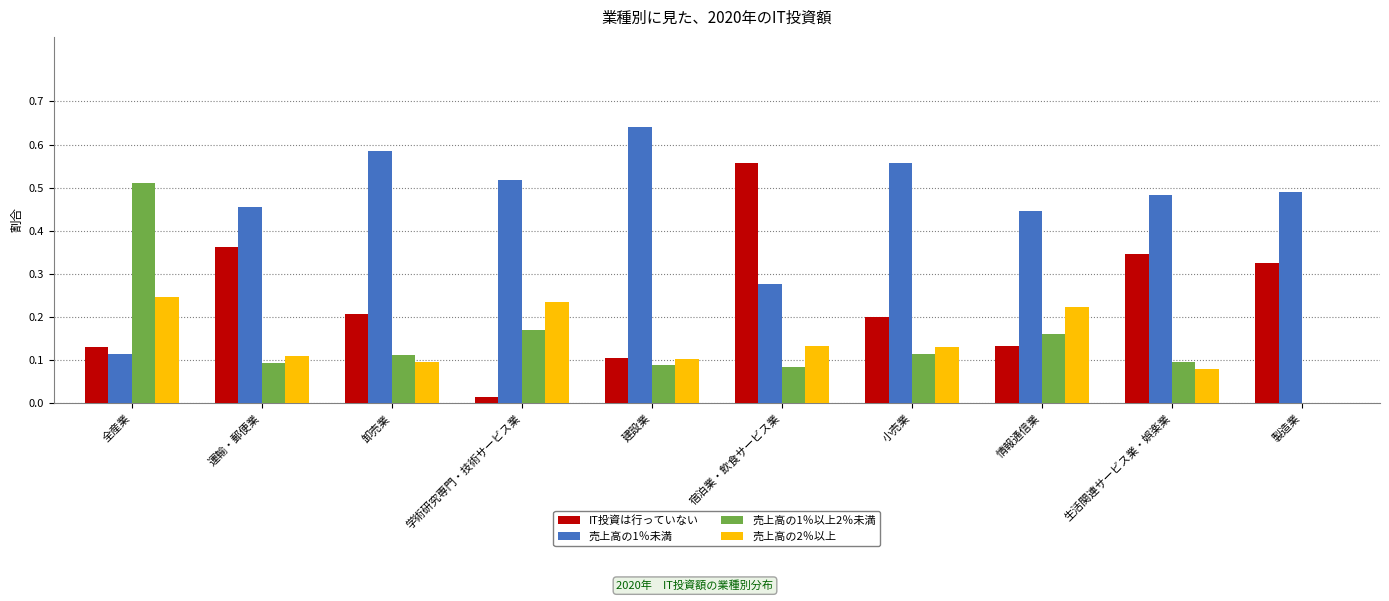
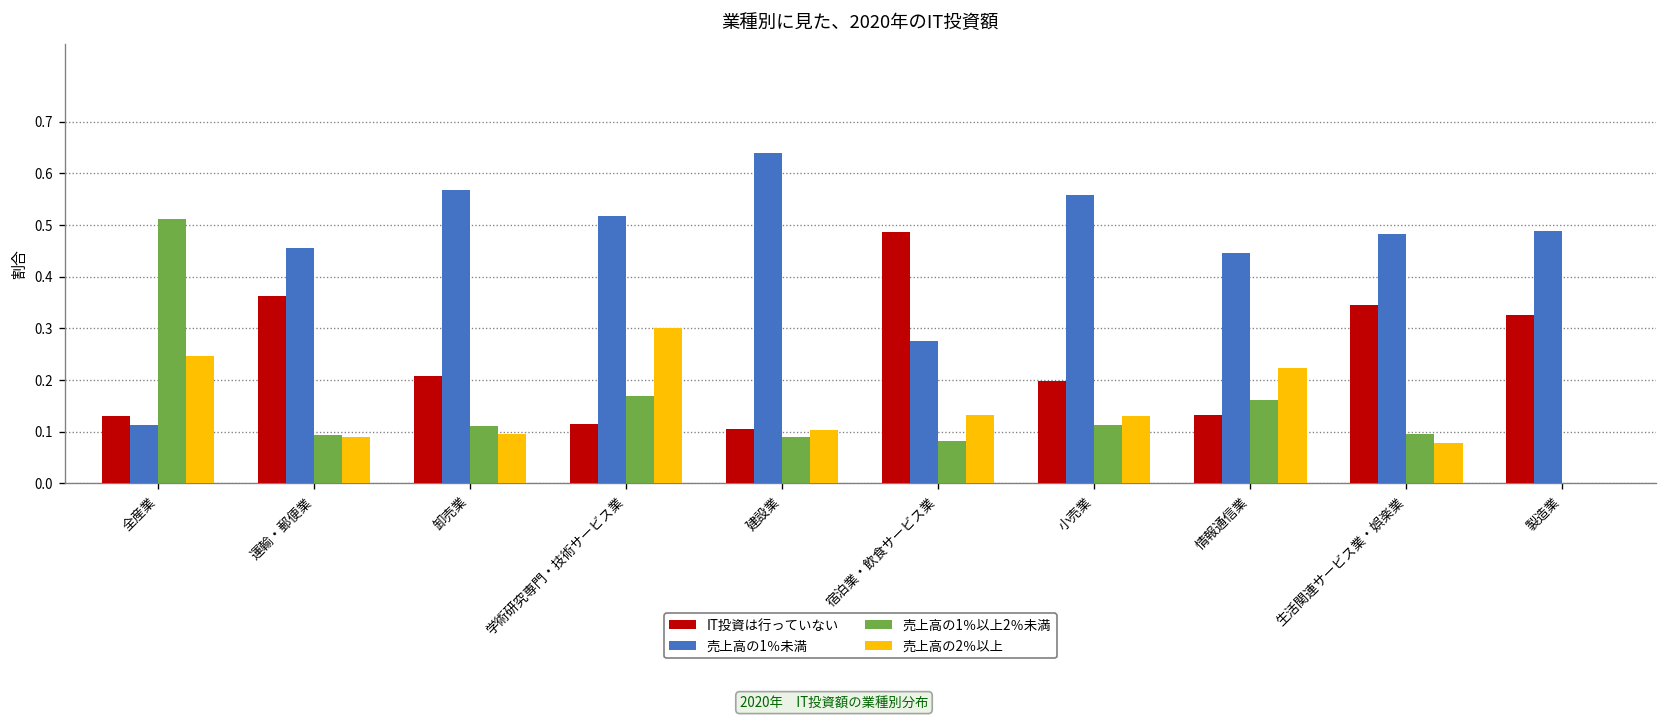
  {
    "IT投資は行っていない": {
      "全産業": 0.13,
      "運輸・郵便業": 0.36,
      "卸売業": 0.21,
-     "学術研究専門・技術サービス業": 0.01,
+     "学術研究専門・技術サービス業": 0.12,
      "建設業": 0.11,
-     "宿泊業・飲食サービス業": 0.56,
+     "宿泊業・飲食サービス業": 0.49,
      "小売業": 0.20,
      "情報通信業": 0.13,
      "生活関連サービス業・娯楽業": 0.35,
      "製造業": 0.33
    },
    "売上高の1％未満": {
      "全産業": 0.11,
      "運輸・郵便業": 0.46,
-     "卸売業": 0.59,
+     "卸売業": 0.57,
      "学術研究専門・技術サービス業": 0.52,
      "建設業": 0.64,
      "宿泊業・飲食サービス業": 0.28,
      "小売業": 0.56,
      "情報通信業": 0.45,
      "生活関連サービス業・娯楽業": 0.48,
      "製造業": 0.49
    },
    "売上高の1％以上2％未満": {
      "全産業": 0.51,
      "運輸・郵便業": 0.09,
      "卸売業": 0.11,
      "学術研究専門・技術サービス業": 0.17,
      "建設業": 0.09,
      "宿泊業・飲食サービス業": 0.08,
      "小売業": 0.11,
      "情報通信業": 0.16,
      "生活関連サービス業・娯楽業": 0.10,
      "製造業": 0.00
    },
    "売上高の2％以上": {
      "全産業": 0.25,
-     "運輸・郵便業": 0.11,
+     "運輸・郵便業": 0.09,
      "卸売業": 0.10,
-     "学術研究専門・技術サービス業": 0.24,
+     "学術研究専門・技術サービス業": 0.30,
      "建設業": 0.10,
      "宿泊業・飲食サービス業": 0.13,
      "小売業": 0.13,
      "情報通信業": 0.22,
      "生活関連サービス業・娯楽業": 0.08,
      "製造業": 0.00
    }
  }
